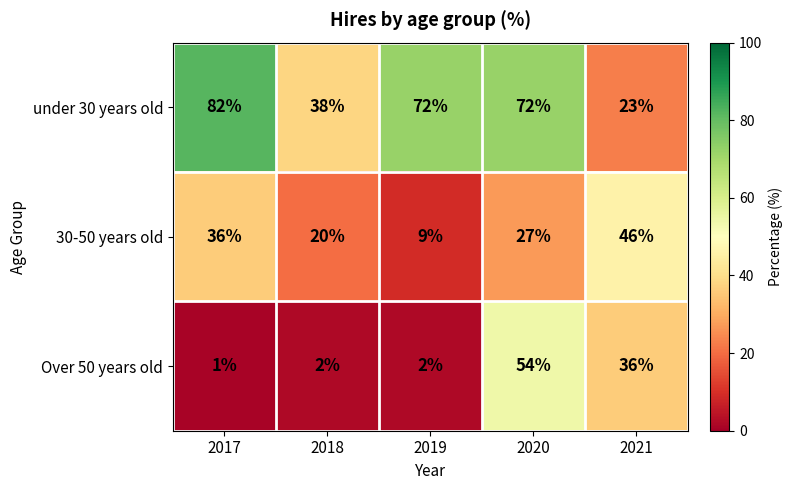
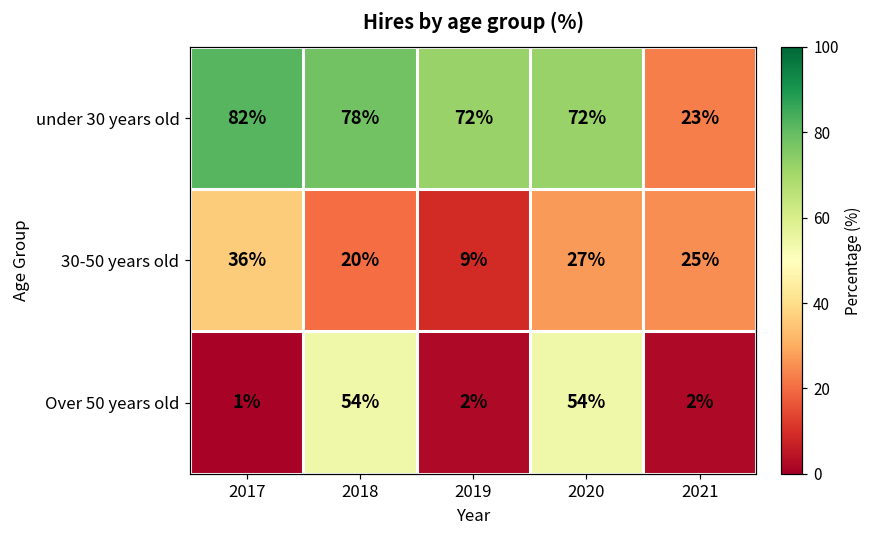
  {
    "under 30 years old": {
      "2017": "82%",
-     "2018": "38%",
+     "2018": "78%",
      "2019": "72%",
      "2020": "72%",
      "2021": "23%"
    },
    "30-50 years old": {
      "2017": "36%",
      "2018": "20%",
      "2019": "9%",
      "2020": "27%",
-     "2021": "46%"
+     "2021": "25%"
    },
    "Over 50 years old": {
      "2017": "1%",
-     "2018": "2%",
+     "2018": "54%",
      "2019": "2%",
      "2020": "54%",
-     "2021": "36%"
+     "2021": "2%"
    }
  }
